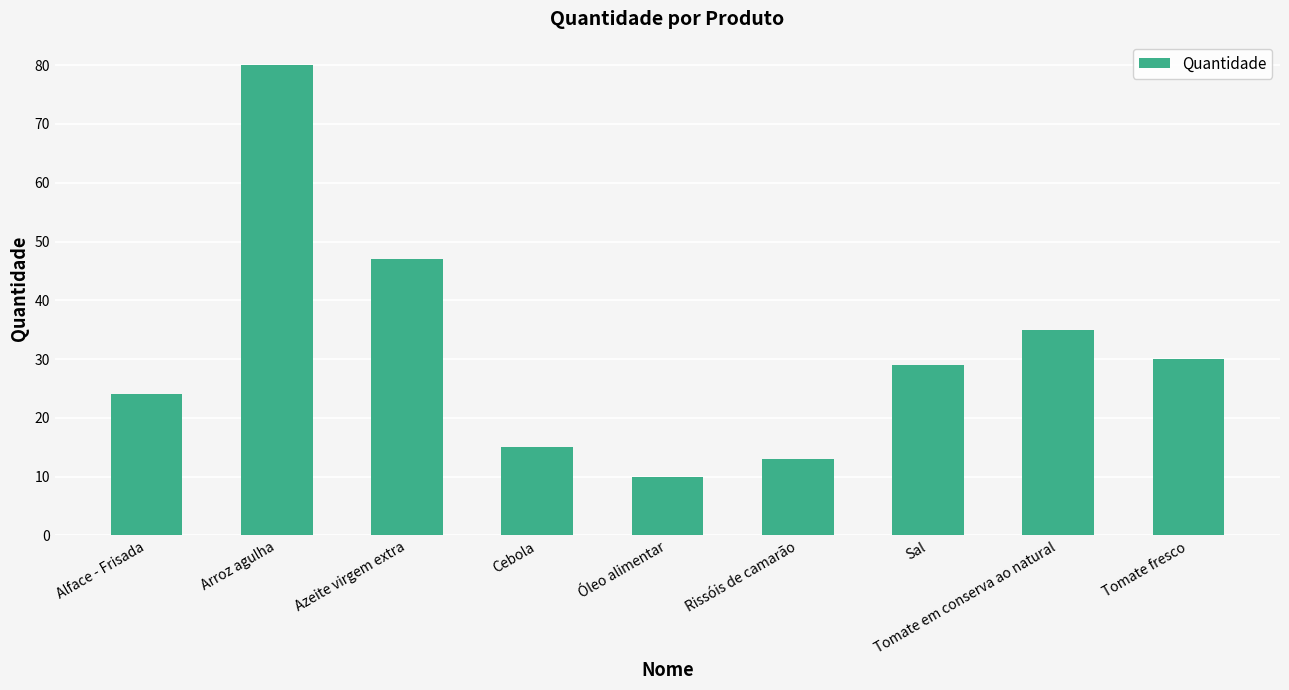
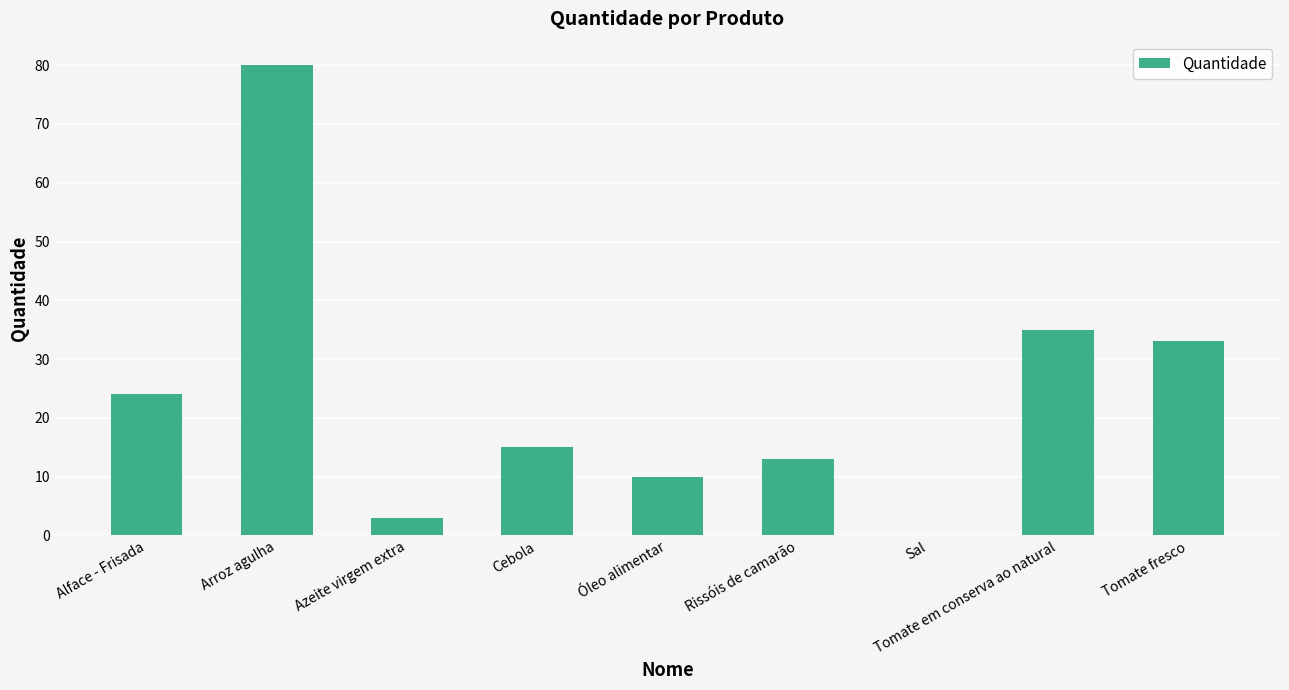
  {
    "Alface - Frisada": 24,
    "Arroz agulha": 80,
-   "Azeite virgem extra": 47,
+   "Azeite virgem extra": 3,
    "Cebola": 15,
    "Óleo alimentar": 10,
    "Rissóis de camarão": 13,
-   "Sal": 29,
+   "Sal": 0,
    "Tomate em conserva ao natural": 35,
-   "Tomate fresco": 30
+   "Tomate fresco": 33
  }
